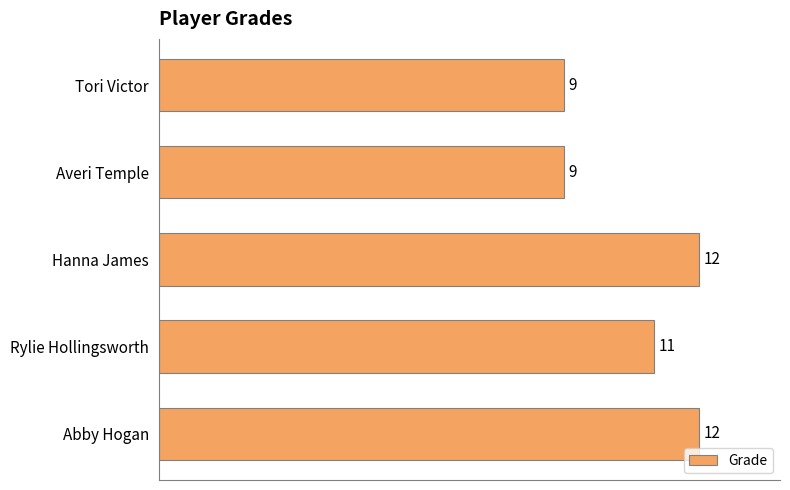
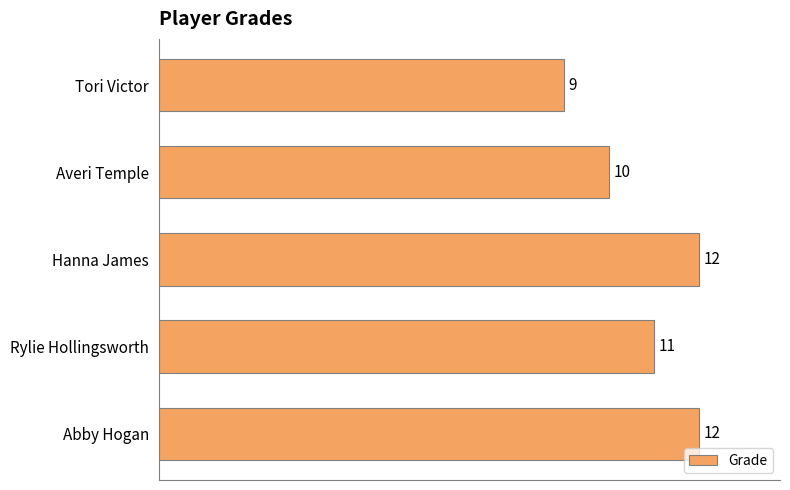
  {
    "Tori Victor": 9,
-   "Averi Temple": 9,
+   "Averi Temple": 10,
    "Hanna James": 12,
    "Rylie Hollingsworth": 11,
    "Abby Hogan": 12
  }
